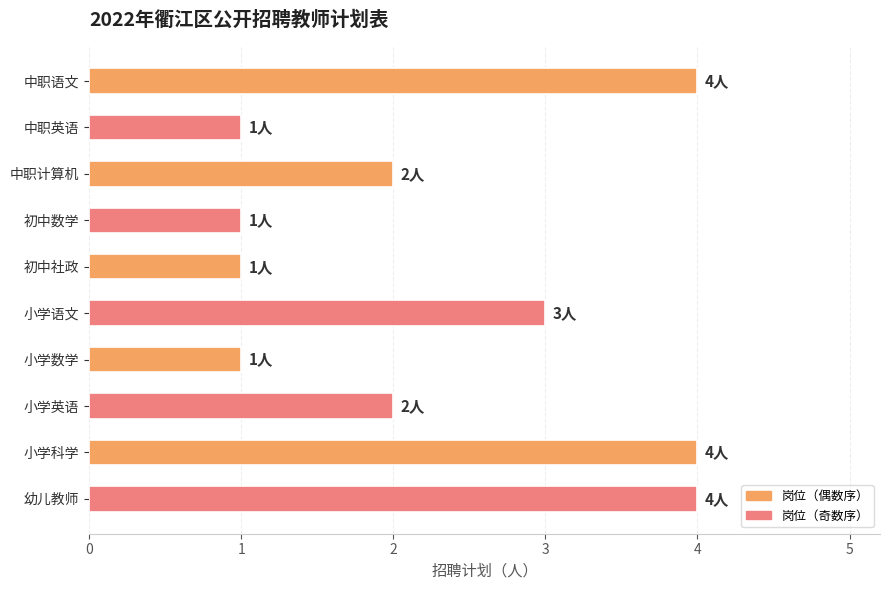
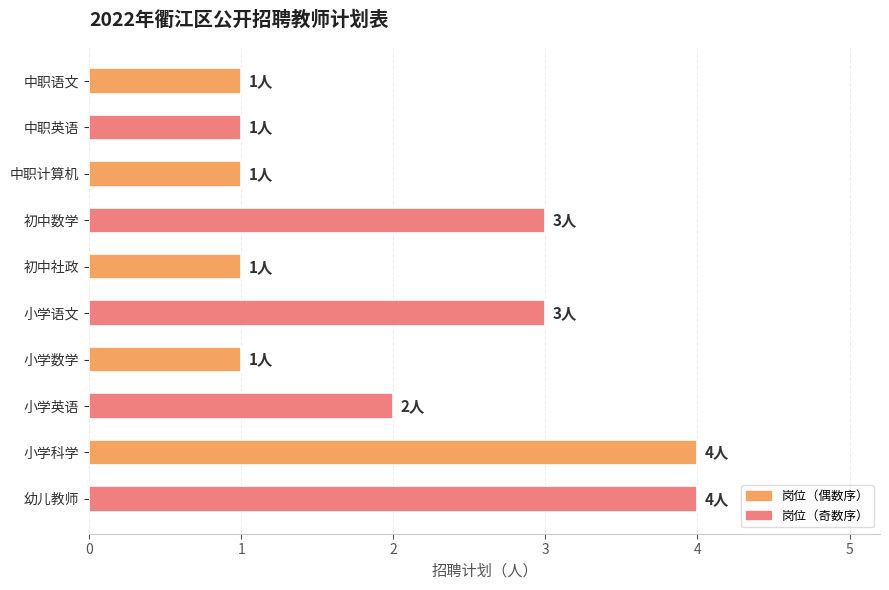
  {
-   "中职语文": "4人",
+   "中职语文": "1人",
    "中职英语": "1人",
-   "中职计算机": "2人",
-   "初中数学": "1人",
+   "中职计算机": "1人",
+   "初中数学": "3人",
    "初中社政": "1人",
    "小学语文": "3人",
    "小学数学": "1人",
    "小学英语": "2人",
    "小学科学": "4人",
    "幼儿教师": "4人"
  }
